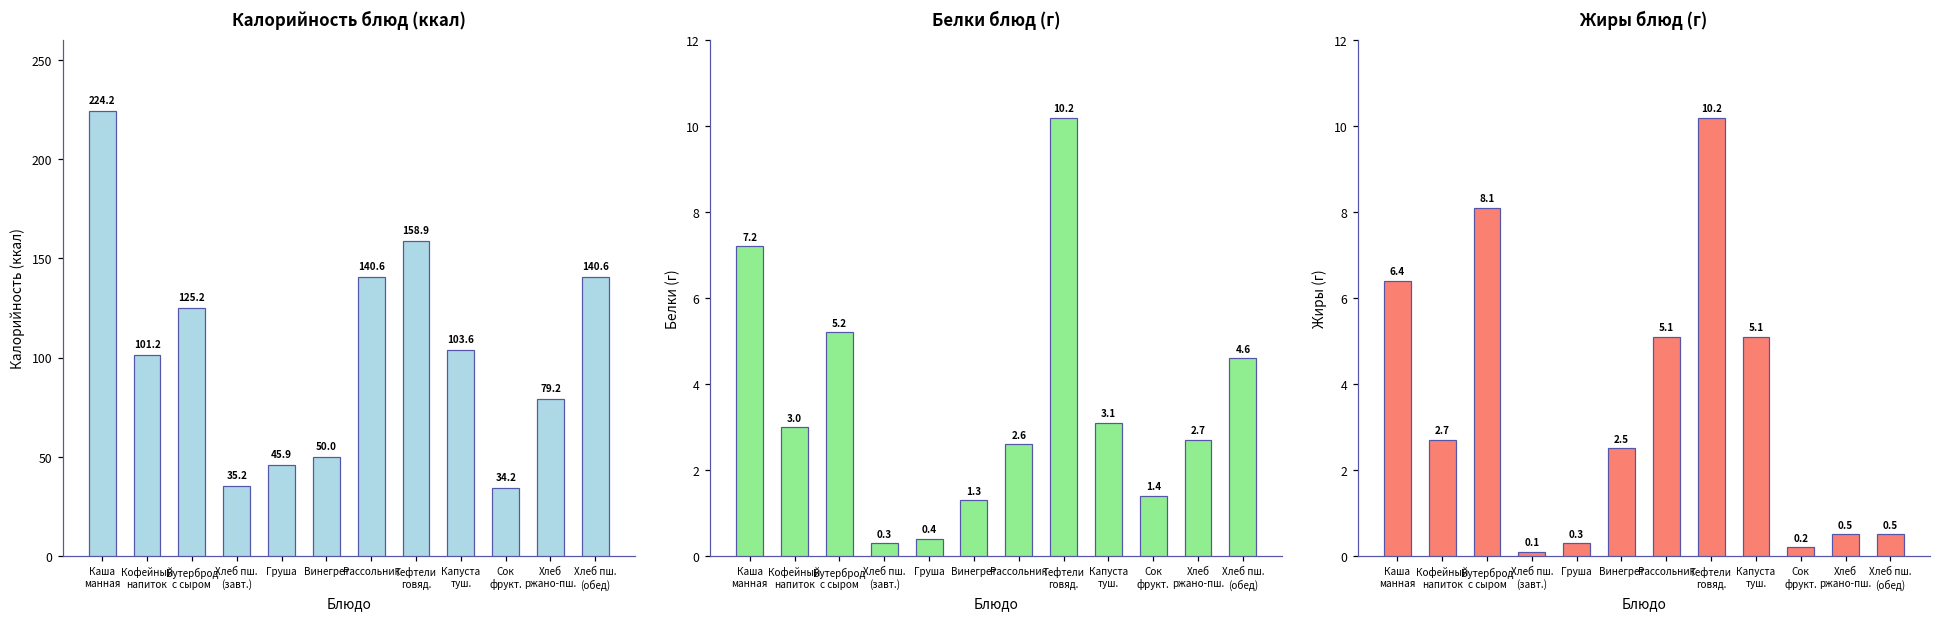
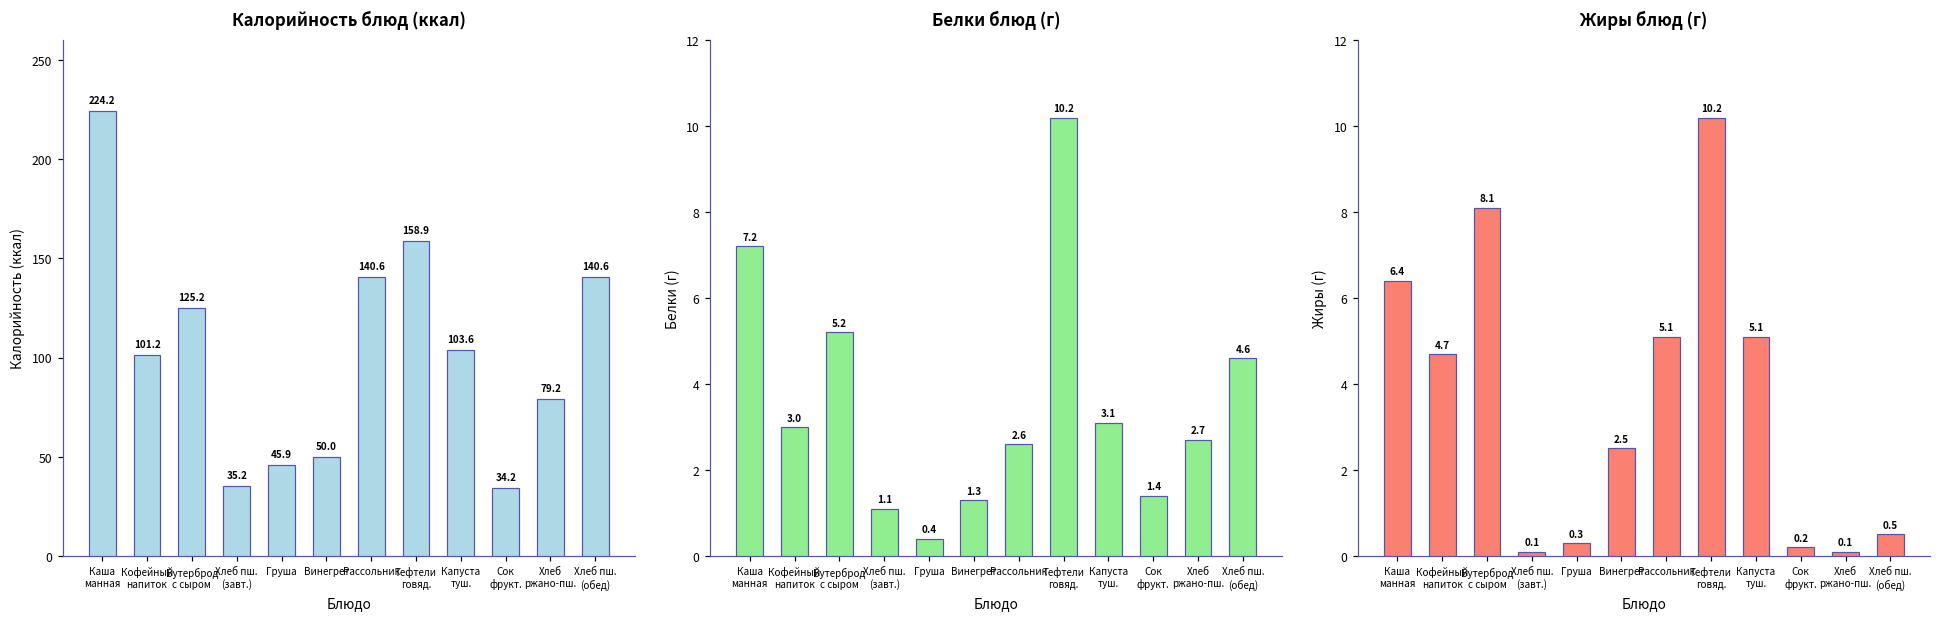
  {
    "Калорийность блюд (ккал)": {
      "Каша манная": 224.2,
      "Кофейный напиток": 101.2,
      "Бутерброд с сыром": 125.2,
      "Хлеб пш. (завт.)": 35.2,
      "Груша": 45.9,
      "Рассольник": 140.6,
      "Тефтели говяд.": 158.9,
      "Капуста туш.": 103.6,
      "Сок фрукт.": 34.2,
      "Хлеб ржано-пш.": 79.2,
      "Хлеб пш. (обед)": 140.6
    },
    "Белки блюд (г)": {
      "Каша манная": 7.2,
      "Кофейный напиток": 3.0,
      "Бутерброд с сыром": 5.2,
-     "Хлеб пш. (завт.)": 0.3,
+     "Хлеб пш. (завт.)": 1.1,
      "Груша": 0.4,
      "Рассольник": 2.6,
      "Тефтели говяд.": 10.2,
      "Капуста туш.": 3.1,
      "Сок фрукт.": 1.4,
      "Хлеб ржано-пш.": 2.7,
      "Хлеб пш. (обед)": 4.6
    },
    "Жиры блюд (г)": {
      "Каша манная": 6.4,
-     "Кофейный напиток": 2.7,
+     "Кофейный напиток": 4.7,
      "Бутерброд с сыром": 8.1,
      "Хлеб пш. (завт.)": 0.1,
      "Груша": 0.3,
      "Рассольник": 5.1,
      "Тефтели говяд.": 10.2,
      "Капуста туш.": 5.1,
      "Сок фрукт.": 0.2,
-     "Хлеб ржано-пш.": 0.5,
+     "Хлеб ржано-пш.": 0.1,
      "Хлеб пш. (обед)": 0.5
    }
  }
